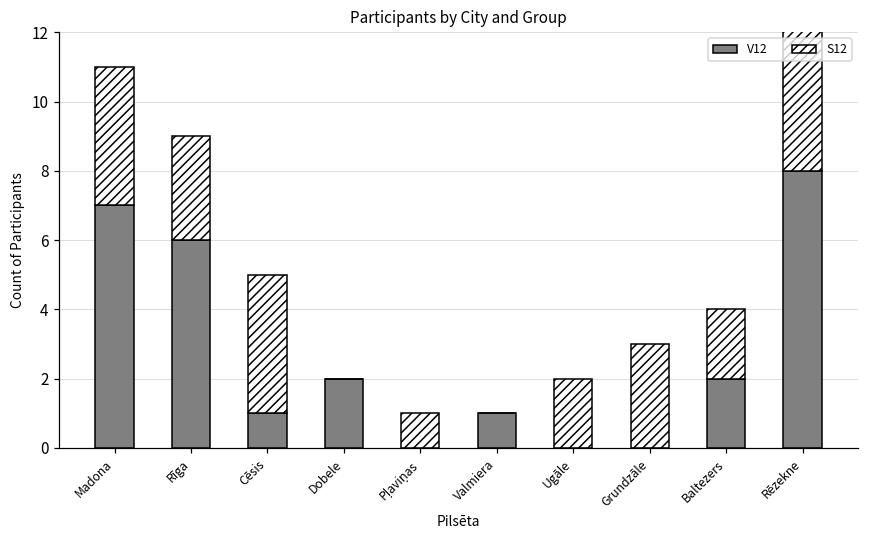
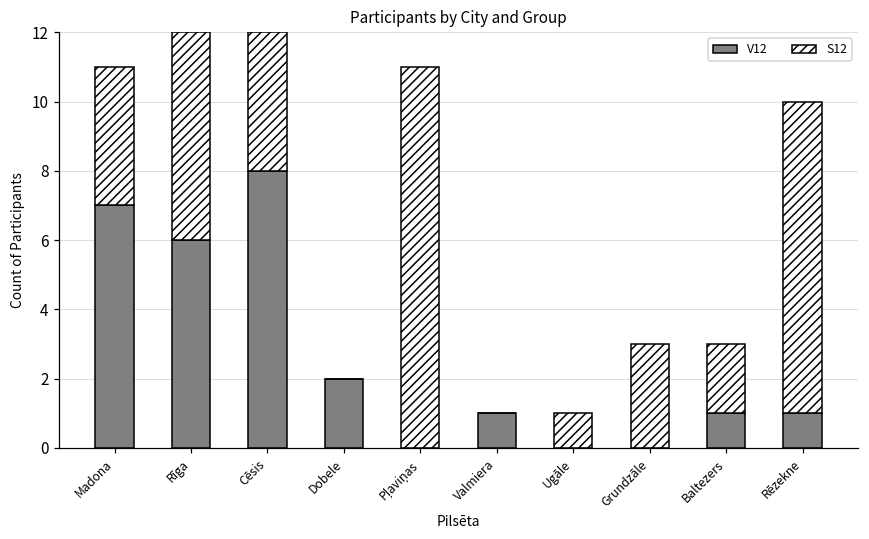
  {
    "V12": {
      "Madona": 7,
      "Rīga": 6,
-     "Cēsis": 1,
+     "Cēsis": 8,
      "Dobele": 2,
      "Pļaviņas": 0,
      "Valmiera": 1,
      "Ugāle": 0,
      "Grundzāle": 0,
-     "Baltezers": 2,
-     "Rēzekne": 8
+     "Baltezers": 1,
+     "Rēzekne": 1
    },
    "S12": {
      "Madona": 4,
-     "Rīga": 3,
+     "Rīga": 6,
      "Cēsis": 4,
      "Dobele": 0,
-     "Pļaviņas": 1,
+     "Pļaviņas": 11,
      "Valmiera": 0,
-     "Ugāle": 2,
+     "Ugāle": 1,
      "Grundzāle": 3,
      "Baltezers": 2
    }
  }
